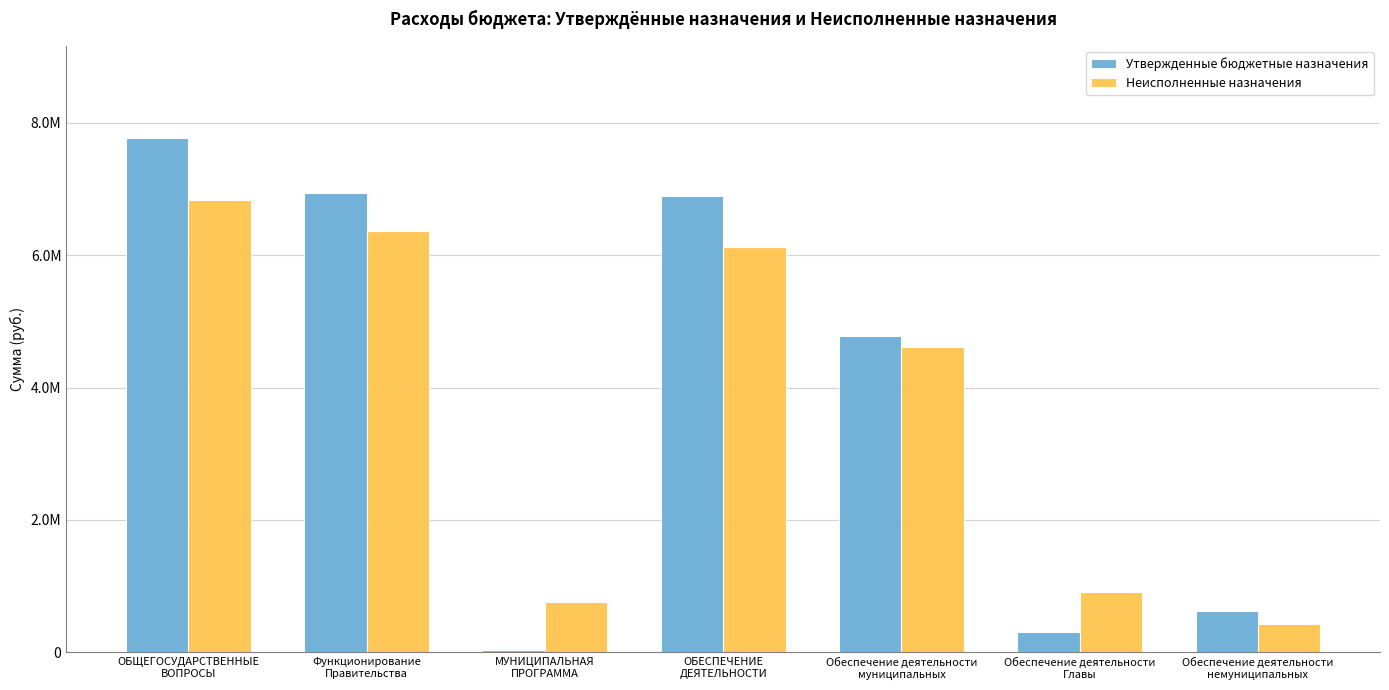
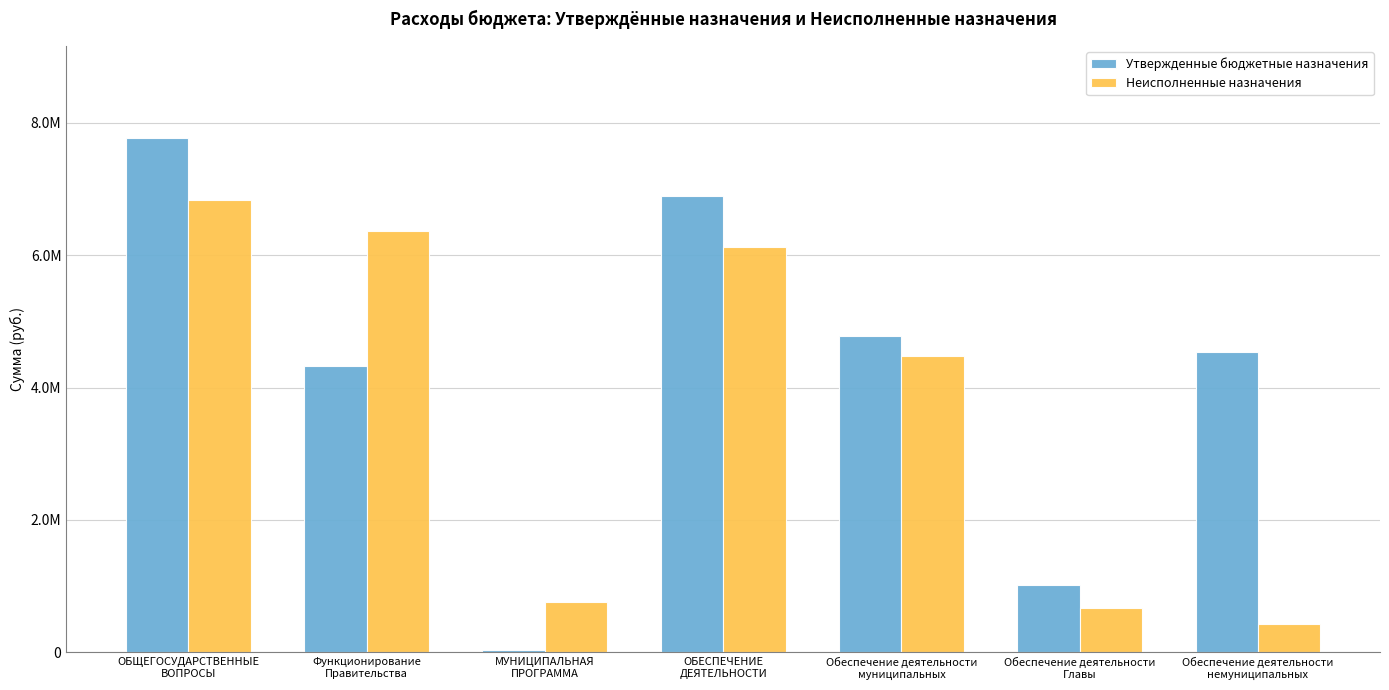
  {
    "Утвержденные бюджетные назначения": {
      "ОБЩЕГОСУДАРСТВЕННЫЕ ВОПРОСЫ": 7800000,
-     "Функционирование Правительства": 6900000,
+     "Функционирование Правительства": 4300000,
      "ОБЕСПЕЧЕНИЕ ДЕЯТЕЛЬНОСТИ": 6900000,
      "Обеспечение деятельности муниципальных": 4800000,
-     "Обеспечение деятельности Главы": 300000,
-     "Обеспечение деятельности немуниципальных": 600000
+     "Обеспечение деятельности Главы": 1000000,
+     "Обеспечение деятельности немуниципальных": 4500000
    },
    "Неисполненные назначения": {
      "ОБЩЕГОСУДАРСТВЕННЫЕ ВОПРОСЫ": 6800000,
      "Функционирование Правительства": 6400000,
      "МУНИЦИПАЛЬНАЯ ПРОГРАММА": 800000,
      "ОБЕСПЕЧЕНИЕ ДЕЯТЕЛЬНОСТИ": 6100000,
-     "Обеспечение деятельности муниципальных": 4600000,
-     "Обеспечение деятельности Главы": 900000,
+     "Обеспечение деятельности муниципальных": 4500000,
+     "Обеспечение деятельности Главы": 700000,
      "Обеспечение деятельности немуниципальных": 400000
    }
  }
